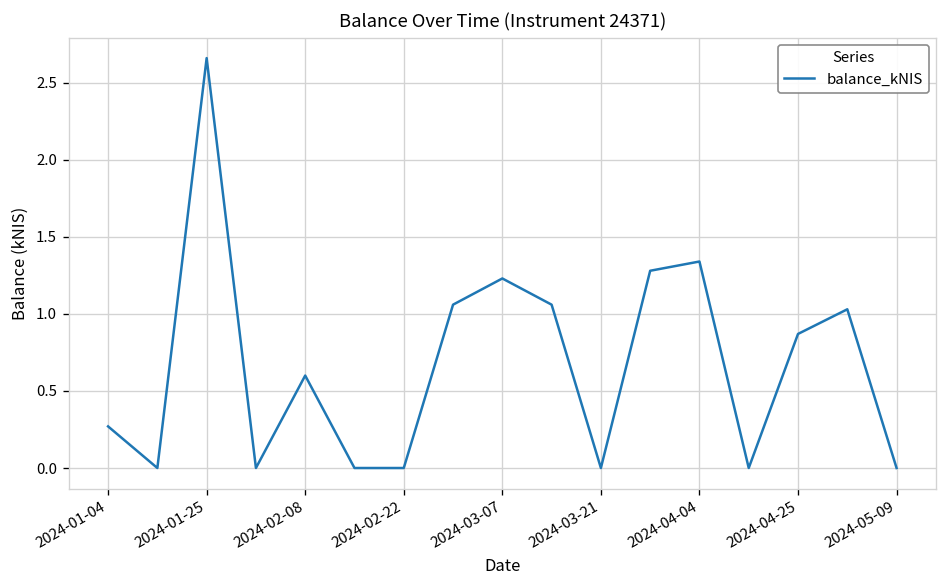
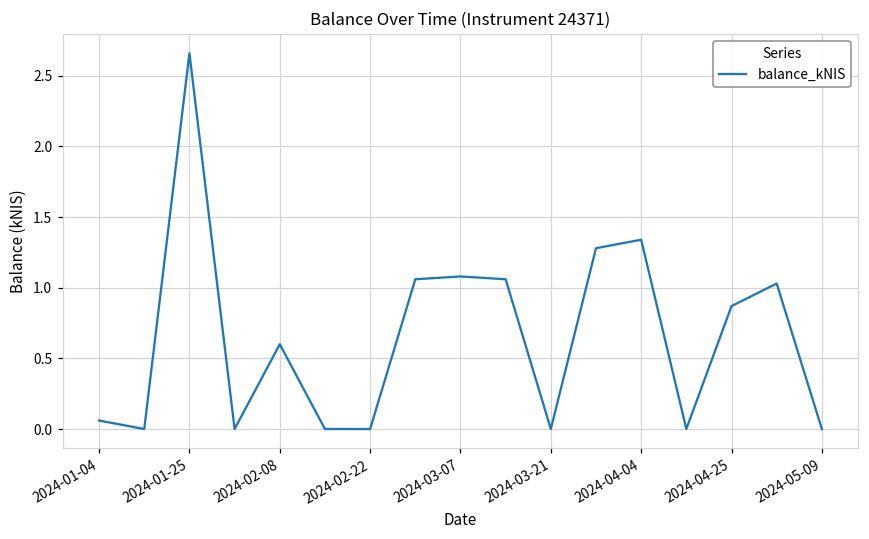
  {
-   "2024-01-04": 0.27,
+   "2024-01-04": 0.06,
    "2024-01-25": 2.66,
    "2024-02-08": 0.60,
    "2024-02-22": 0.00,
-   "2024-03-07": 1.23,
+   "2024-03-07": 1.08,
    "2024-03-21": 0.00,
    "2024-04-04": 1.34,
    "2024-04-25": 0.87,
    "2024-05-09": 0.00
  }
